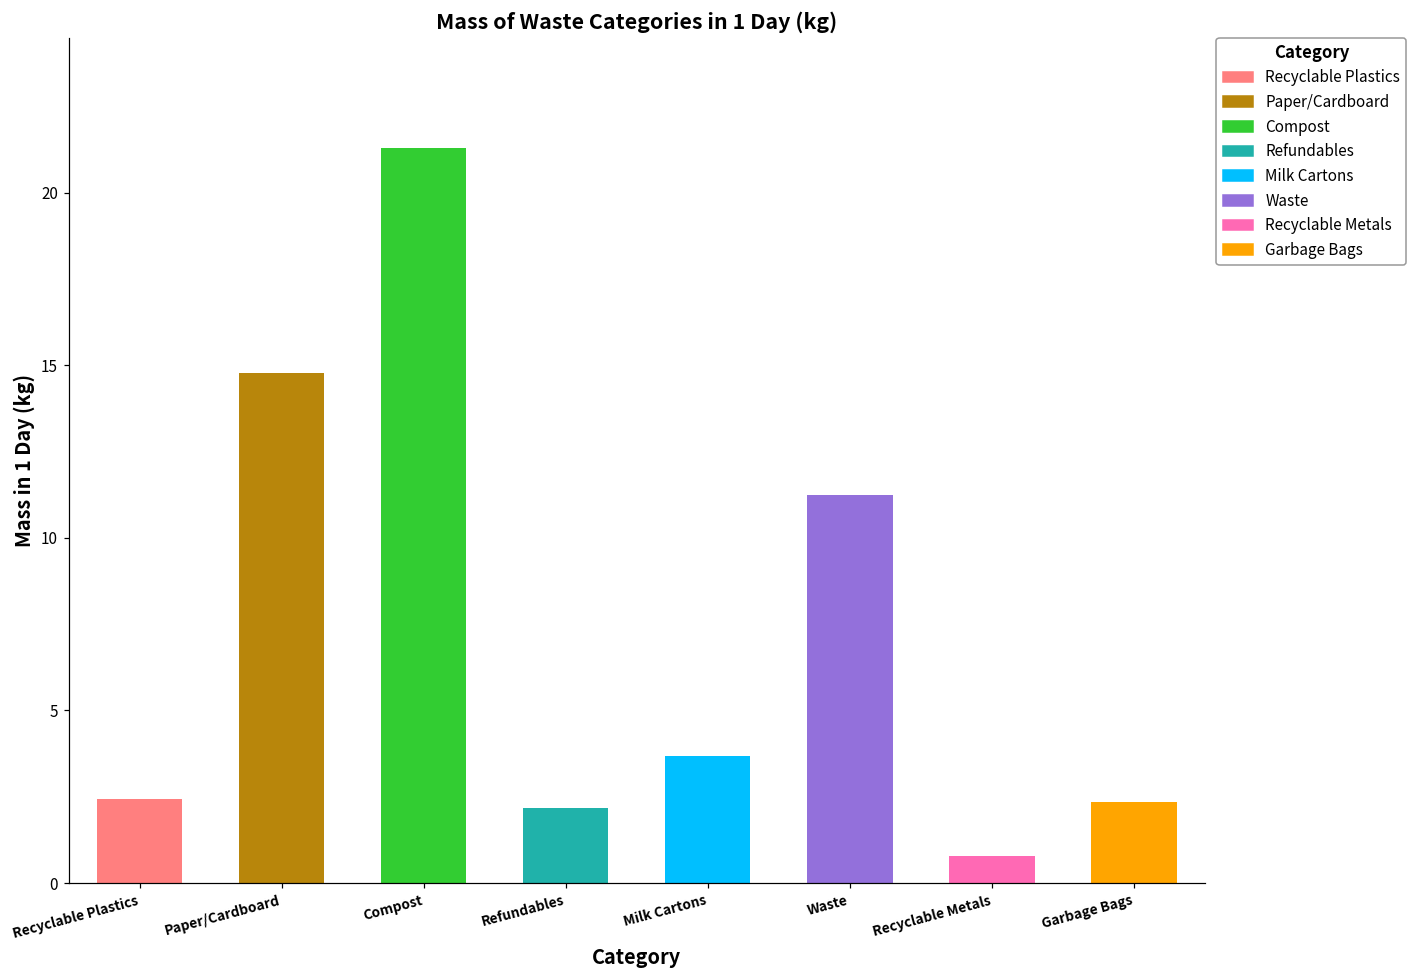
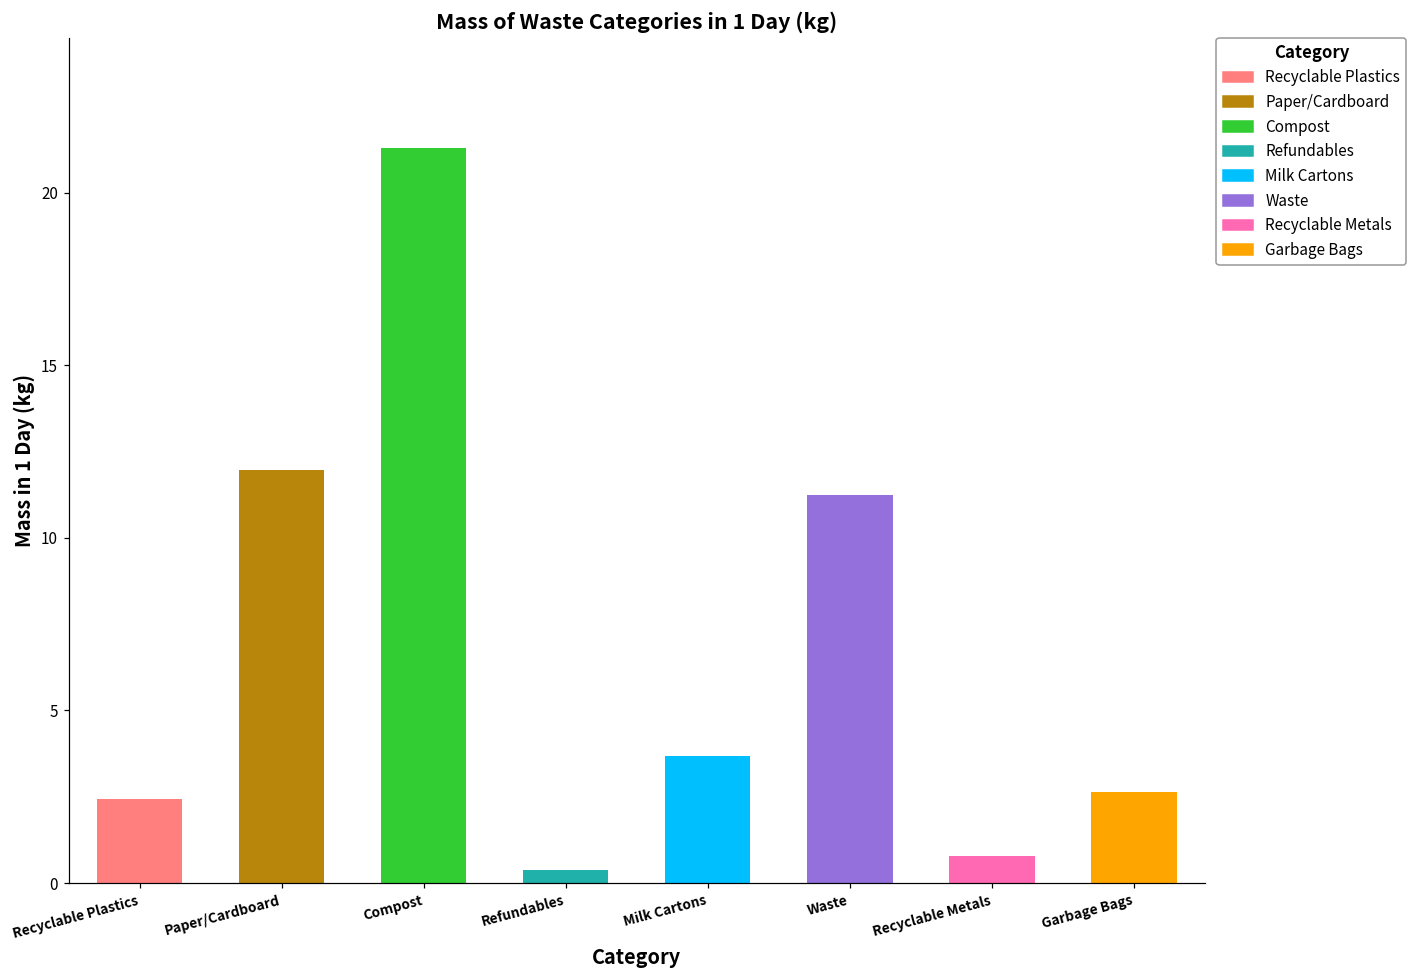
  {
    "Recyclable Plastics": 2.4,
-   "Paper/Cardboard": 14.8,
+   "Paper/Cardboard": 12.0,
    "Compost": 21.3,
-   "Refundables": 2.2,
+   "Refundables": 0.4,
    "Milk Cartons": 3.7,
    "Waste": 11.2,
    "Recyclable Metals": 0.8,
-   "Garbage Bags": 2.4
+   "Garbage Bags": 2.6
  }
